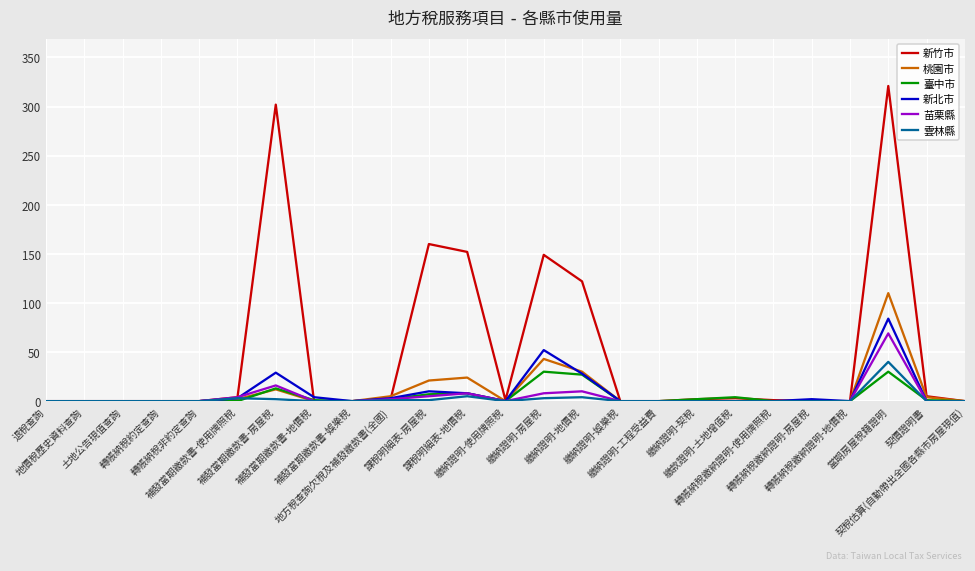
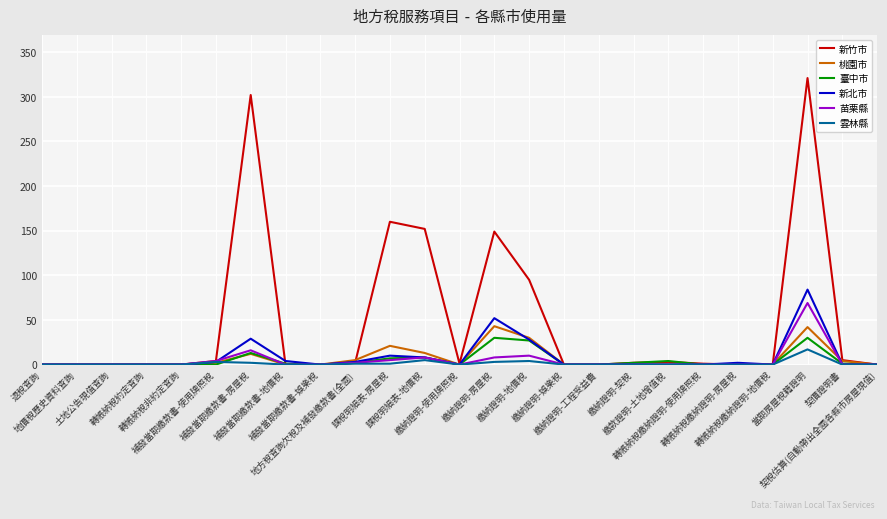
  {
    "新竹市": {
      "補發當期繳款書-房屋稅": 300,
      "課稅明細表-房屋稅": 160,
      "課稅明細表-地價稅": 150,
      "繳納證明-房屋稅": 150,
-     "繳納證明-地價稅": 120,
+     "繳納證明-地價稅": 100,
      "當期房屋稅籍證明": 320
    },
    "桃園市": {
      "課稅明細表-房屋稅": 20,
-     "課稅明細表-地價稅": 20,
+     "課稅明細表-地價稅": 10,
      "繳納證明-房屋稅": 40,
-     "當期房屋稅籍證明": 110
+     "當期房屋稅籍證明": 40
    },
    "臺中市": {
      "繳納證明-房屋稅": 30,
      "當期房屋稅籍證明": 30
    },
    "新北市": {
      "補發當期繳款書-房屋稅": 30,
      "補發當期繳款書-地價稅": 0,
      "課稅明細表-房屋稅": 10,
      "繳納證明-房屋稅": 50,
      "當期房屋稅籍證明": 80
    },
    "苗栗縣": {
      "補發當期繳款書-房屋稅": 20,
      "繳納證明-房屋稅": 10,
      "繳納證明-地價稅": 10,
      "當期房屋稅籍證明": 70
    },
    "雲林縣": {
      "補發當期繳款書-房屋稅": 0,
      "課稅明細表-房屋稅": 0,
      "課稅明細表-地價稅": 10,
      "繳納證明-房屋稅": 0,
      "繳納證明-地價稅": 0,
-     "當期房屋稅籍證明": 40
+     "當期房屋稅籍證明": 20
    }
  }
